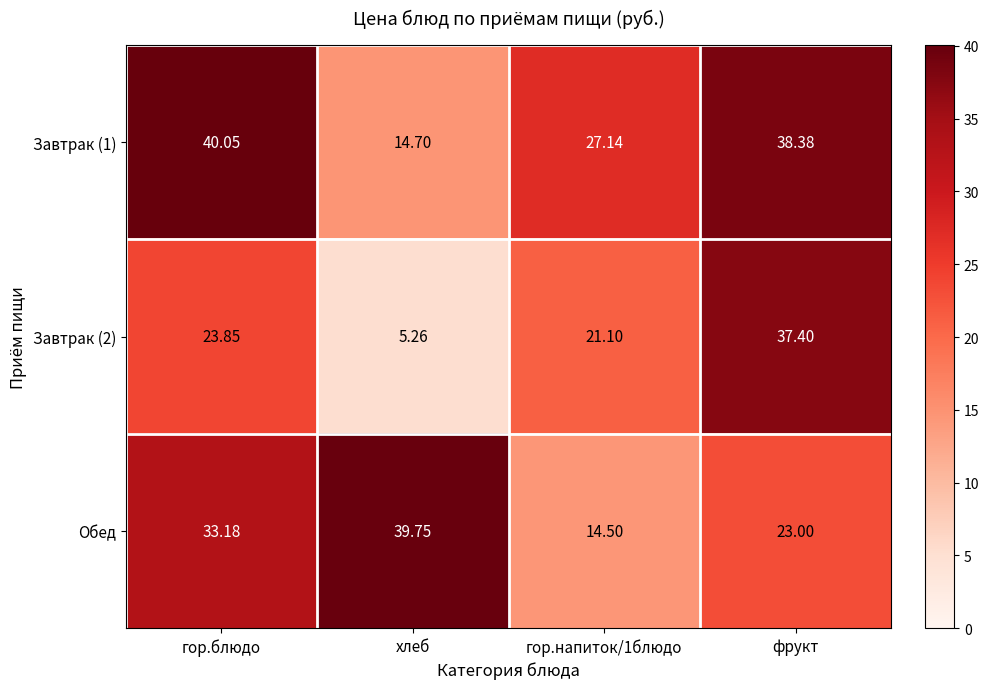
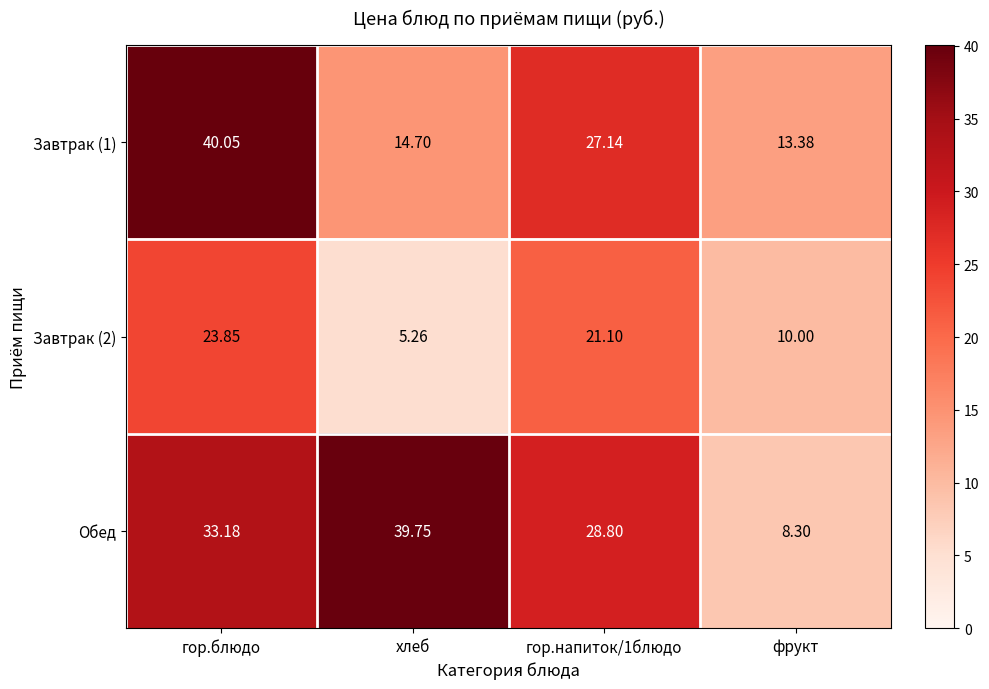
  {
    "Завтрак (1)": {
      "гор.блюдо": 40.05,
      "хлеб": 14.70,
      "гор.напиток/1блюдо": 27.14,
-     "фрукт": 38.38
+     "фрукт": 13.38
    },
    "Завтрак (2)": {
      "гор.блюдо": 23.85,
      "хлеб": 5.26,
      "гор.напиток/1блюдо": 21.10,
-     "фрукт": 37.40
+     "фрукт": 10.00
    },
    "Обед": {
      "гор.блюдо": 33.18,
      "хлеб": 39.75,
-     "гор.напиток/1блюдо": 14.50,
-     "фрукт": 23.00
+     "гор.напиток/1блюдо": 28.80,
+     "фрукт": 8.30
    }
  }
